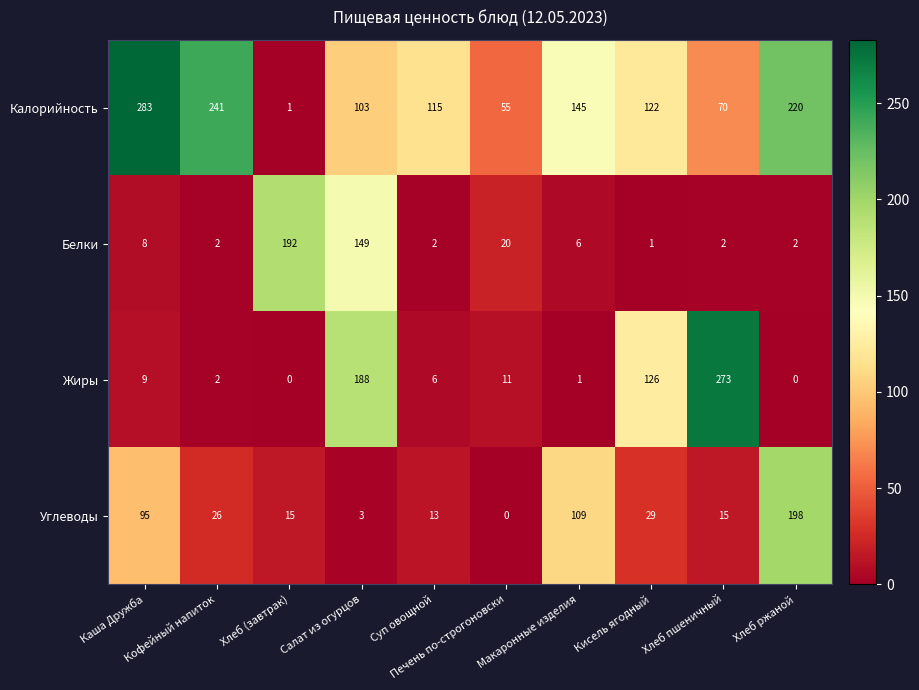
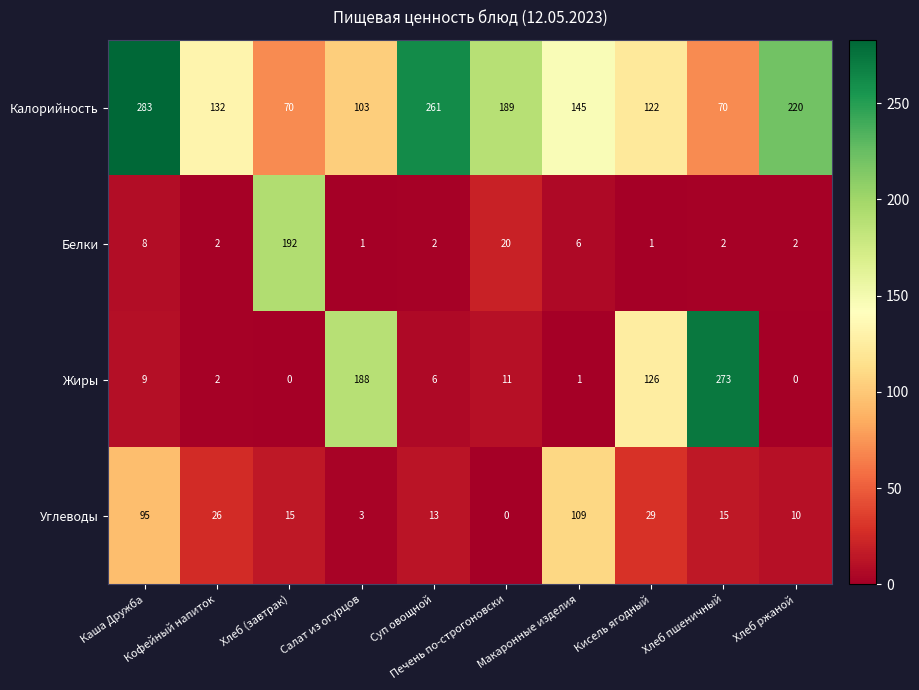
  {
    "Калорийность": {
      "Каша Дружба": 283,
-     "Кофейный напиток": 241,
-     "Хлеб (завтрак)": 1,
+     "Кофейный напиток": 132,
+     "Хлеб (завтрак)": 70,
      "Салат из огурцов": 103,
-     "Суп овощной": 115,
-     "Печень по-строгоновски": 55,
+     "Суп овощной": 261,
+     "Печень по-строгоновски": 189,
      "Макаронные изделия": 145,
      "Кисель ягодный": 122,
      "Хлеб пшеничный": 70,
      "Хлеб ржаной": 220
    },
    "Белки": {
      "Каша Дружба": 8,
      "Кофейный напиток": 2,
      "Хлеб (завтрак)": 192,
-     "Салат из огурцов": 149,
+     "Салат из огурцов": 1,
      "Суп овощной": 2,
      "Печень по-строгоновски": 20,
      "Макаронные изделия": 6,
      "Кисель ягодный": 1,
      "Хлеб пшеничный": 2,
      "Хлеб ржаной": 2
    },
    "Жиры": {
      "Каша Дружба": 9,
      "Кофейный напиток": 2,
      "Хлеб (завтрак)": 0,
      "Салат из огурцов": 188,
      "Суп овощной": 6,
      "Печень по-строгоновски": 11,
      "Макаронные изделия": 1,
      "Кисель ягодный": 126,
      "Хлеб пшеничный": 273,
      "Хлеб ржаной": 0
    },
    "Углеводы": {
      "Каша Дружба": 95,
      "Кофейный напиток": 26,
      "Хлеб (завтрак)": 15,
      "Салат из огурцов": 3,
      "Суп овощной": 13,
      "Печень по-строгоновски": 0,
      "Макаронные изделия": 109,
      "Кисель ягодный": 29,
      "Хлеб пшеничный": 15,
-     "Хлеб ржаной": 198
+     "Хлеб ржаной": 10
    }
  }
